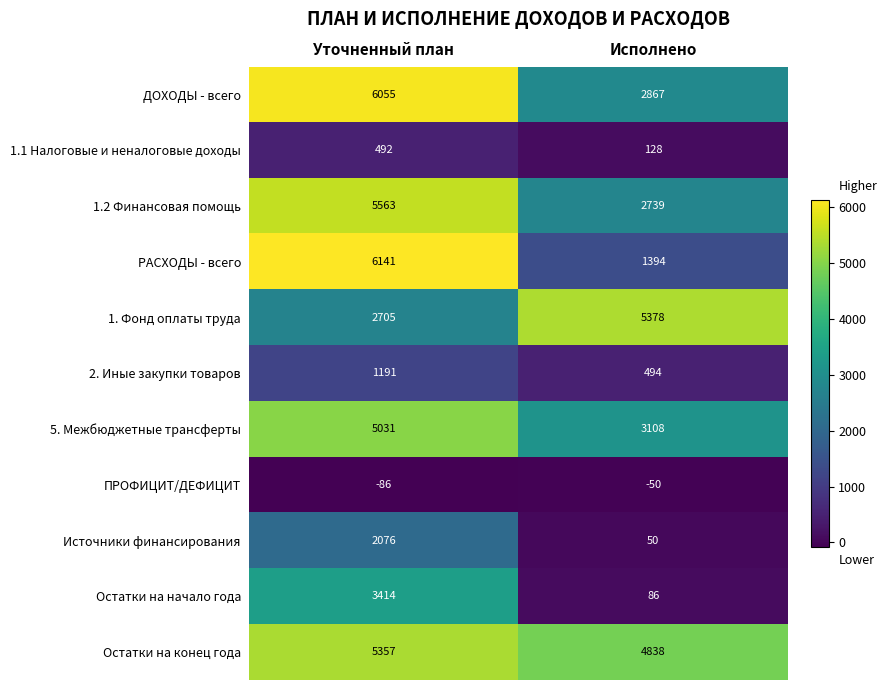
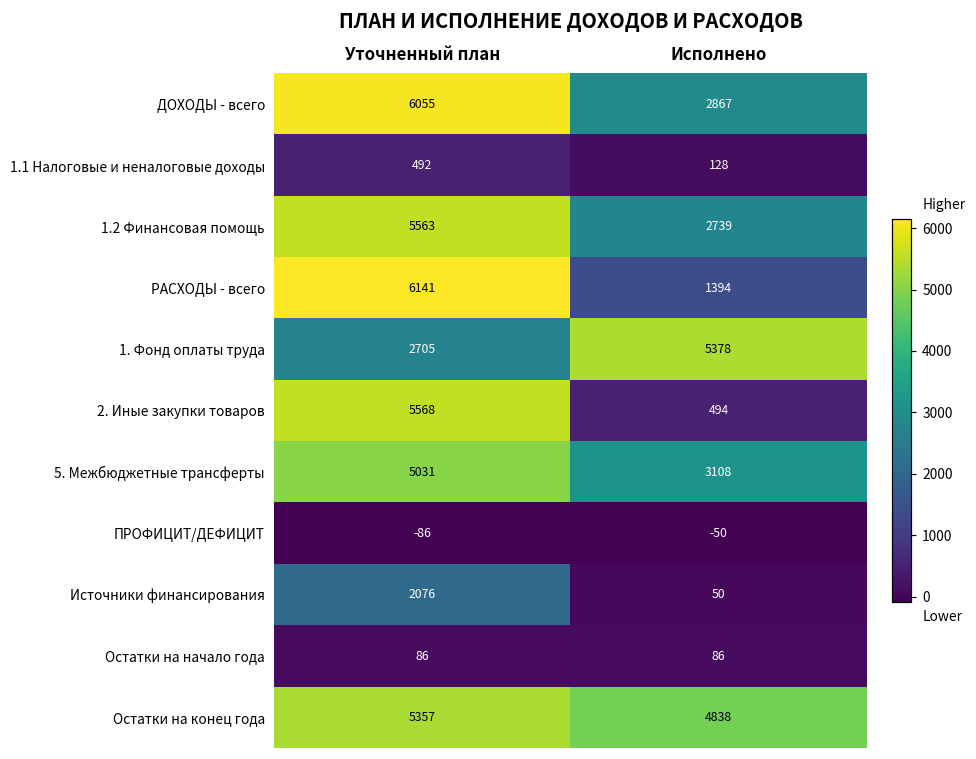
  {
    "ДОХОДЫ - всего": {
      "Уточненный план": 6055,
      "Исполнено": 2867
    },
    "1.1 Налоговые и неналоговые доходы": {
      "Уточненный план": 492,
      "Исполнено": 128
    },
    "1.2 Финансовая помощь": {
      "Уточненный план": 5563,
      "Исполнено": 2739
    },
    "РАСХОДЫ - всего": {
      "Уточненный план": 6141,
      "Исполнено": 1394
    },
    "1. Фонд оплаты труда": {
      "Уточненный план": 2705,
      "Исполнено": 5378
    },
    "2. Иные закупки товаров": {
-     "Уточненный план": 1191,
+     "Уточненный план": 5568,
      "Исполнено": 494
    },
    "5. Межбюджетные трансферты": {
      "Уточненный план": 5031,
      "Исполнено": 3108
    },
    "ПРОФИЦИТ/ДЕФИЦИТ": {
      "Уточненный план": -86,
      "Исполнено": -50
    },
    "Источники финансирования": {
      "Уточненный план": 2076,
      "Исполнено": 50
    },
    "Остатки на начало года": {
-     "Уточненный план": 3414,
+     "Уточненный план": 86,
      "Исполнено": 86
    },
    "Остатки на конец года": {
      "Уточненный план": 5357,
      "Исполнено": 4838
    }
  }
